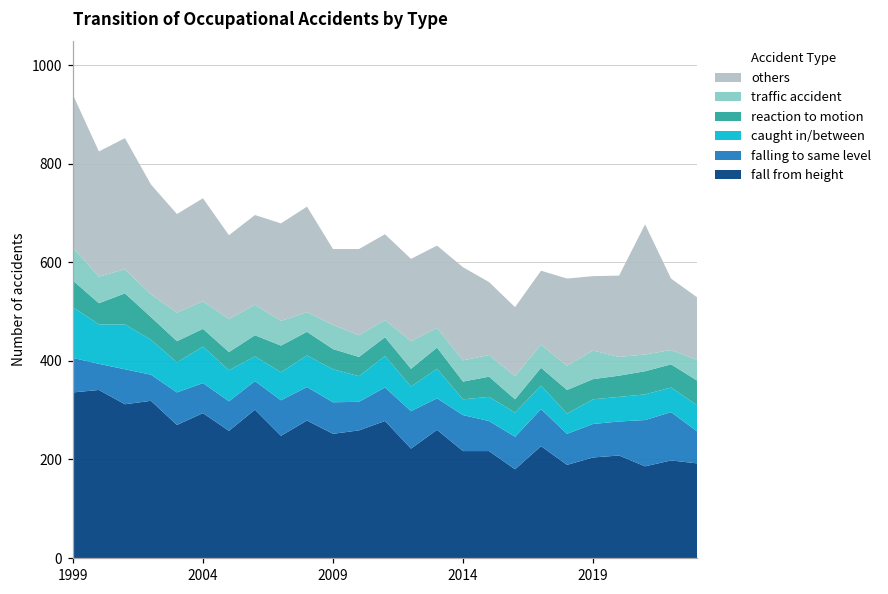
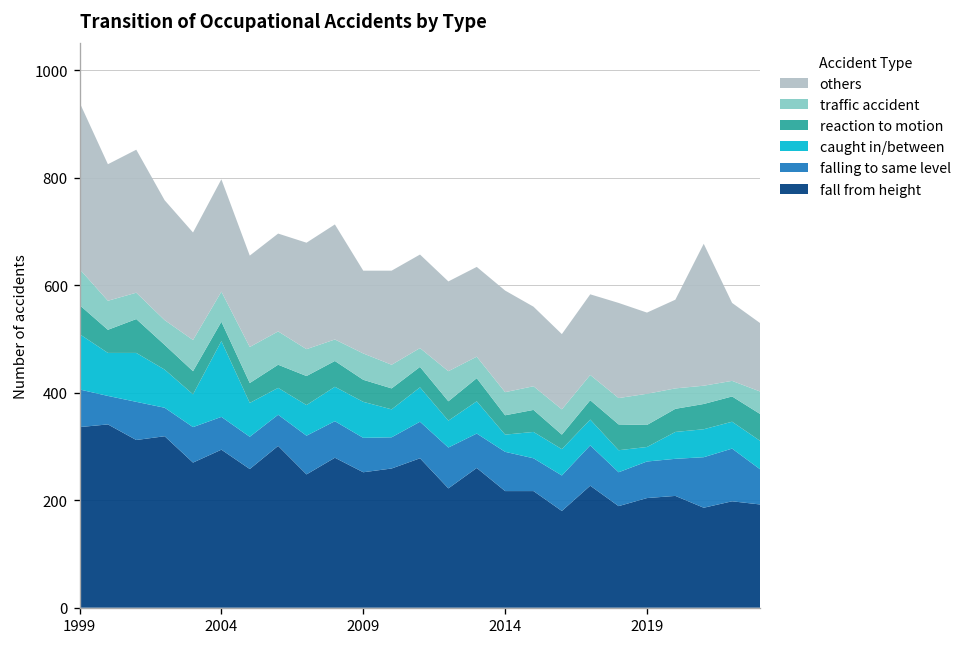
  {
    "fall from height": {
      "1999": 340,
      "2004": 290,
      "2009": 250,
      "2014": 220,
      "2019": 200
    },
    "caught in/between": {
      "1999": 100,
-     "2004": 70,
+     "2004": 140,
      "2009": 70,
      "2014": 30,
-     "2019": 50
+     "2019": 30
    }
  }
